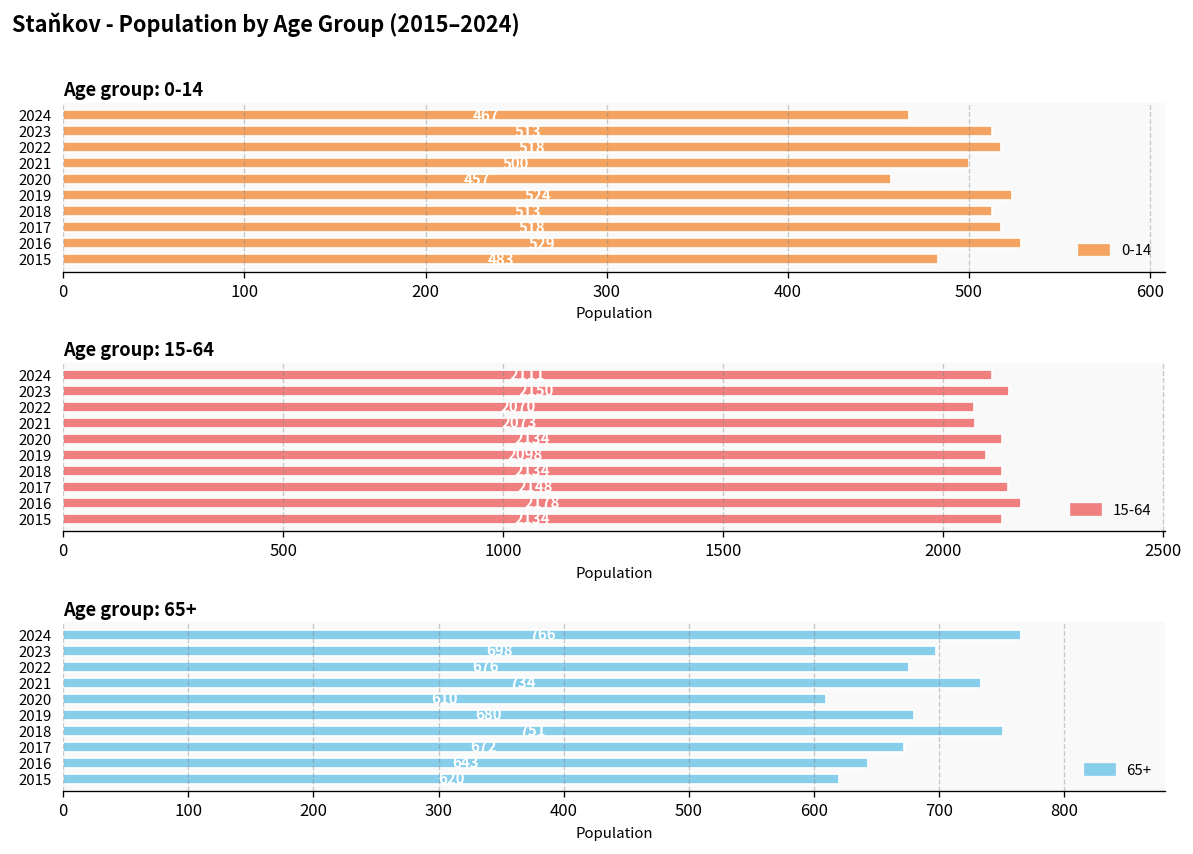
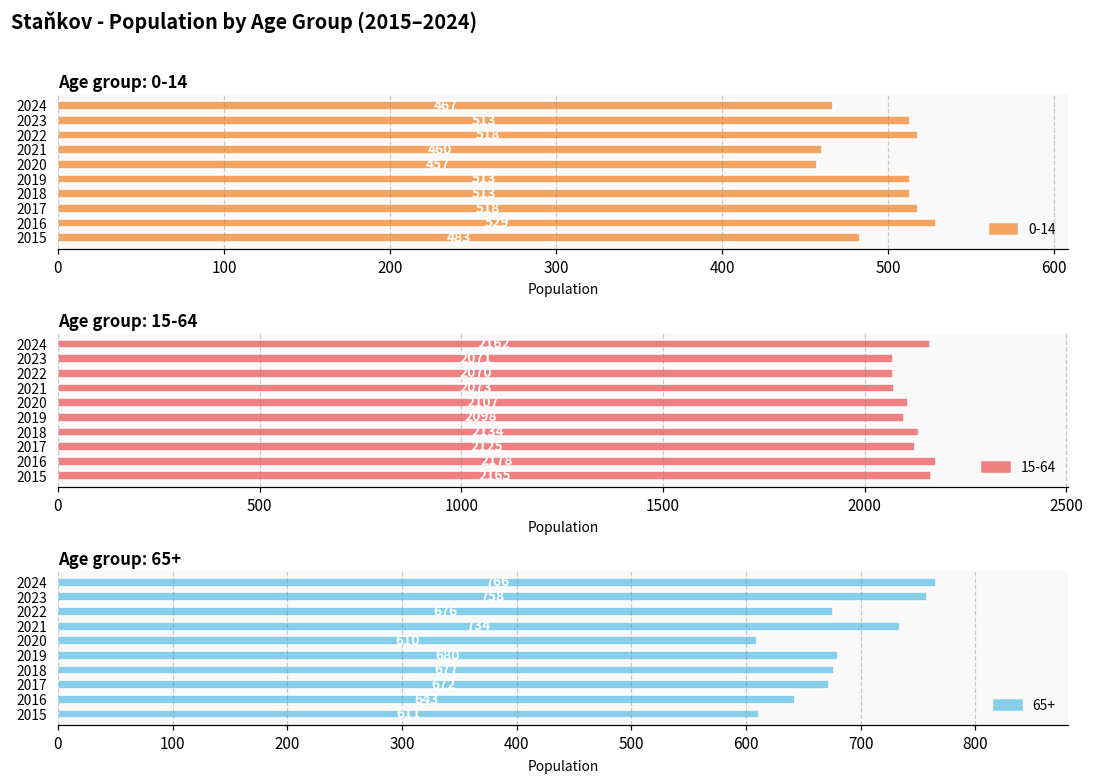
  {
    "Age group: 0-14": {
      "2024": 467,
      "2023": 513,
      "2022": 518,
-     "2021": 500,
+     "2021": 460,
      "2020": 457,
-     "2019": 524,
+     "2019": 513,
      "2018": 513,
      "2017": 518,
      "2016": 529,
      "2015": 483
    },
    "Age group: 15-64": {
-     "2024": 2110,
-     "2023": 2150,
+     "2024": 2160,
+     "2023": 2070,
      "2022": 2070,
      "2021": 2070,
-     "2020": 2130,
+     "2020": 2110,
      "2019": 2100,
      "2018": 2130,
-     "2017": 2150,
+     "2017": 2130,
      "2016": 2180,
-     "2015": 2130
+     "2015": 2170
    },
    "Age group: 65+": {
      "2024": 766,
-     "2023": 698,
+     "2023": 758,
      "2022": 676,
      "2021": 734,
      "2020": 610,
      "2019": 680,
-     "2018": 751,
+     "2018": 677,
      "2017": 672,
      "2016": 643,
-     "2015": 620
+     "2015": 611
    }
  }
